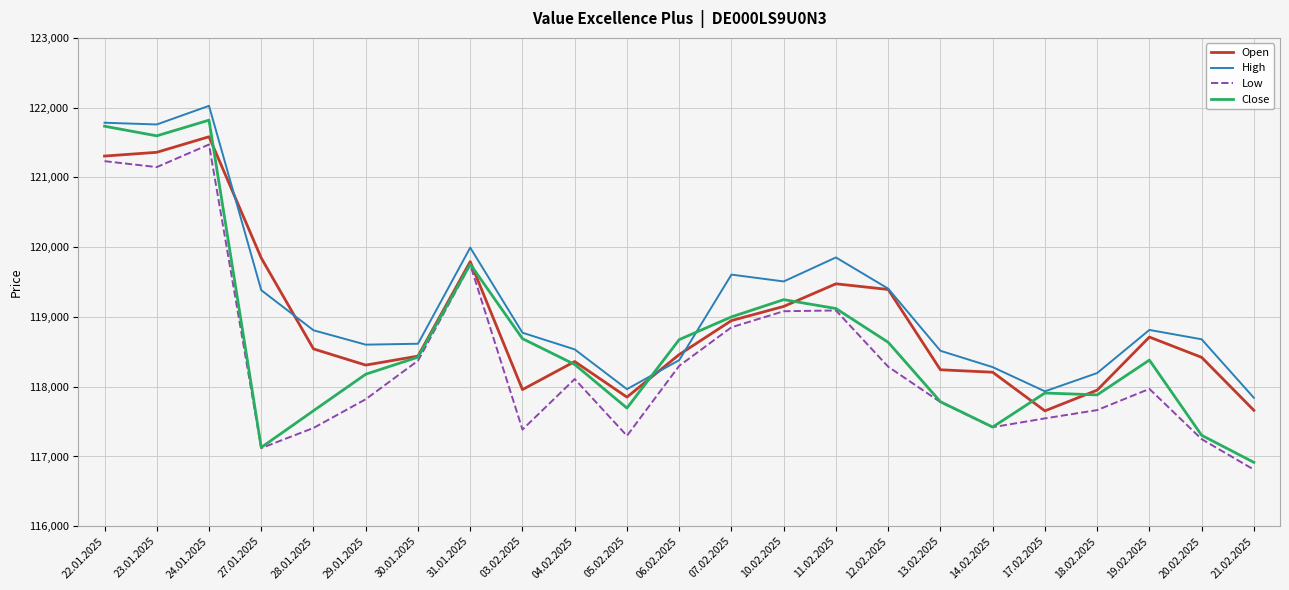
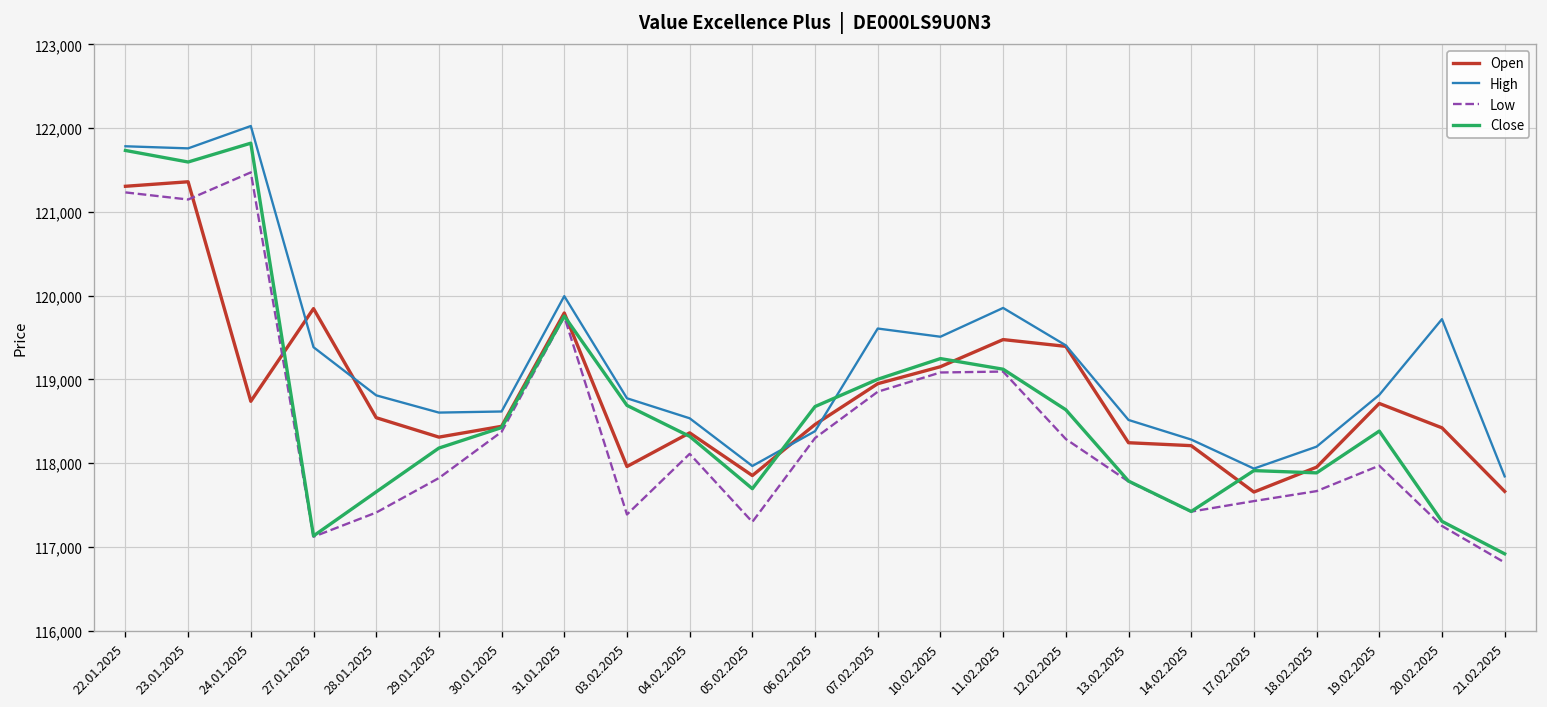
  {
    "Open": {
      "22.01.2025": "121,300",
      "23.01.2025": "121,400",
-     "24.01.2025": "121,600",
+     "24.01.2025": "118,700",
      "27.01.2025": "119,800",
      "28.01.2025": "118,500",
      "29.01.2025": "118,300",
      "31.01.2025": "119,800",
      "03.02.2025": "118,000",
      "04.02.2025": "118,400",
      "05.02.2025": "117,900",
      "06.02.2025": "118,500",
      "07.02.2025": "118,900",
      "10.02.2025": "119,200",
      "11.02.2025": "119,500",
      "13.02.2025": "118,200",
      "14.02.2025": "118,200",
      "17.02.2025": "117,700",
      "18.02.2025": "118,000",
      "19.02.2025": "118,700",
      "20.02.2025": "118,400",
      "21.02.2025": "117,700"
    },
    "High": {
      "22.01.2025": "121,800",
      "23.01.2025": "121,800",
      "24.01.2025": "122,000",
      "27.01.2025": "119,400",
      "28.01.2025": "118,800",
      "29.01.2025": "118,600",
      "30.01.2025": "118,600",
      "31.01.2025": "120,000",
      "03.02.2025": "118,800",
      "04.02.2025": "118,500",
      "05.02.2025": "118,000",
      "06.02.2025": "118,400",
      "07.02.2025": "119,600",
      "10.02.2025": "119,500",
      "11.02.2025": "119,900",
      "13.02.2025": "118,500",
      "14.02.2025": "118,300",
      "18.02.2025": "118,200",
      "19.02.2025": "118,800",
-     "20.02.2025": "118,700",
+     "20.02.2025": "119,700",
      "21.02.2025": "117,800"
    },
    "Low": {
      "22.01.2025": "121,200",
      "23.01.2025": "121,100",
      "24.01.2025": "121,500",
      "28.01.2025": "117,400",
      "29.01.2025": "117,800",
      "30.01.2025": "118,400",
      "03.02.2025": "117,400",
      "04.02.2025": "118,100",
      "05.02.2025": "117,300",
      "06.02.2025": "118,300",
      "07.02.2025": "118,900",
      "10.02.2025": "119,100",
      "12.02.2025": "118,300",
      "17.02.2025": "117,500",
      "18.02.2025": "117,700",
      "19.02.2025": "118,000",
      "20.02.2025": "117,200",
      "21.02.2025": "116,800"
    },
    "Close": {
      "22.01.2025": "121,700",
      "23.01.2025": "121,600",
      "24.01.2025": "121,800",
      "28.01.2025": "117,700",
      "29.01.2025": "118,200",
      "03.02.2025": "118,700",
      "04.02.2025": "118,300",
      "05.02.2025": "117,700",
      "06.02.2025": "118,700",
      "07.02.2025": "119,000",
      "10.02.2025": "119,200",
      "12.02.2025": "118,600",
      "18.02.2025": "117,900",
      "19.02.2025": "118,400",
      "20.02.2025": "117,300",
      "21.02.2025": "116,900"
    }
  }
